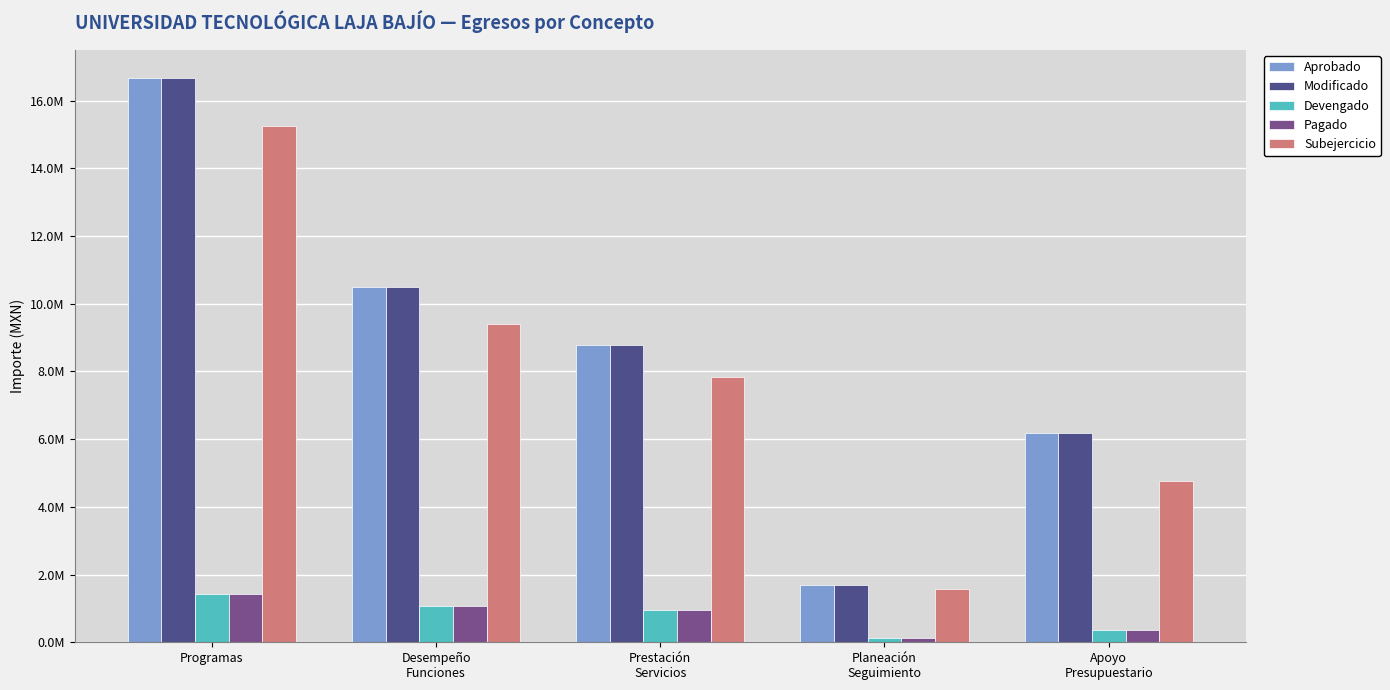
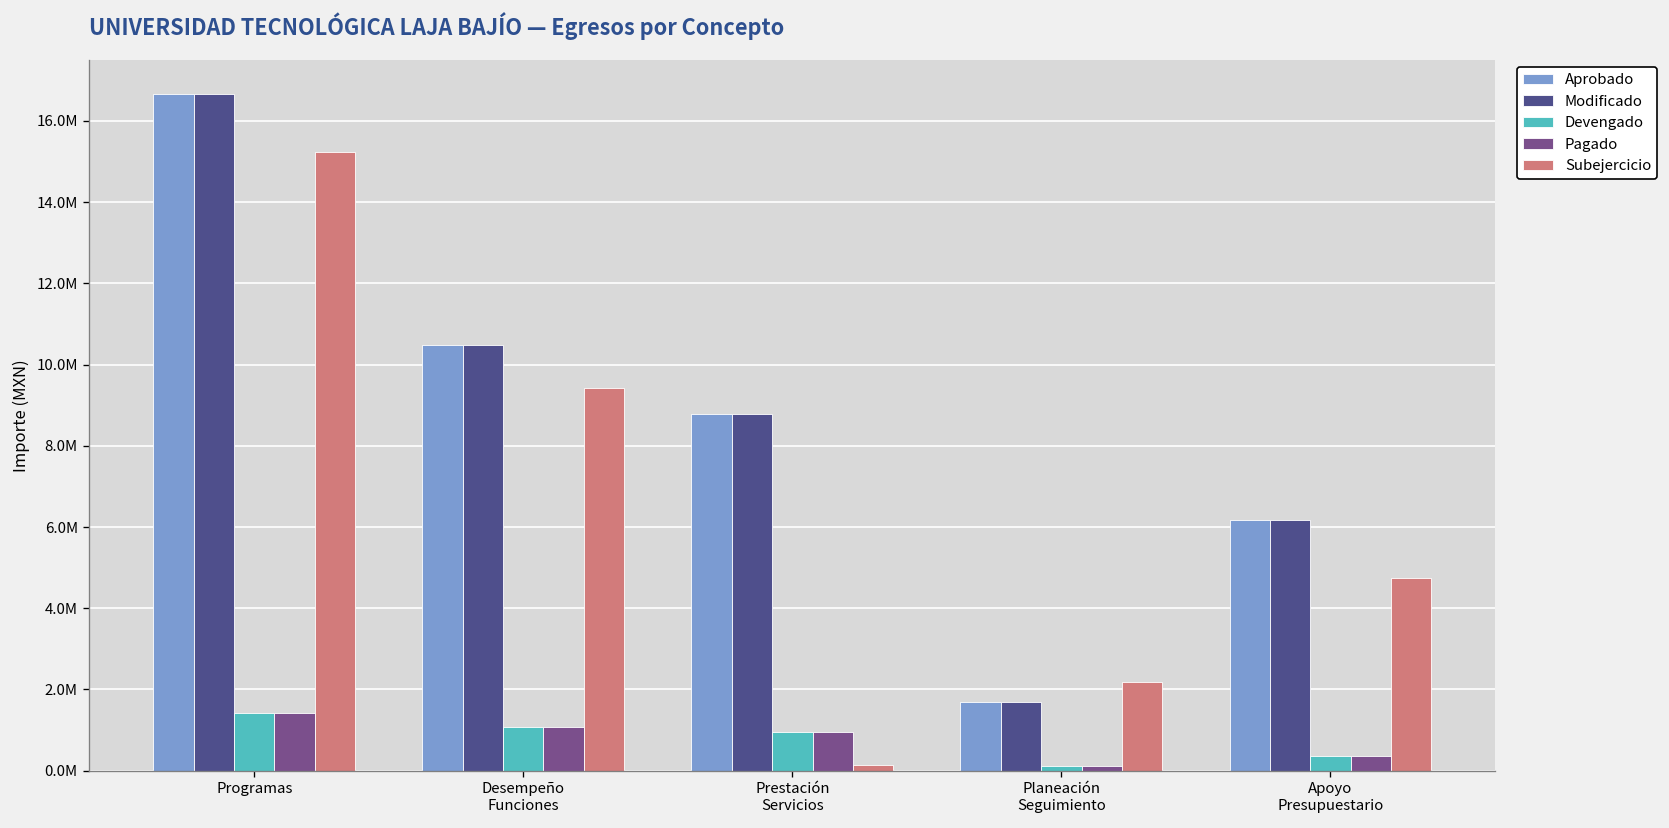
  {
    "Subejercicio": {
      "Programas": 15200000,
      "Desempeño Funciones": 9400000,
-     "Prestación Servicios": 7800000,
-     "Planeación Seguimiento": 1600000,
+     "Prestación Servicios": 100000,
+     "Planeación Seguimiento": 2200000,
      "Apoyo Presupuestario": 4800000
    }
  }
